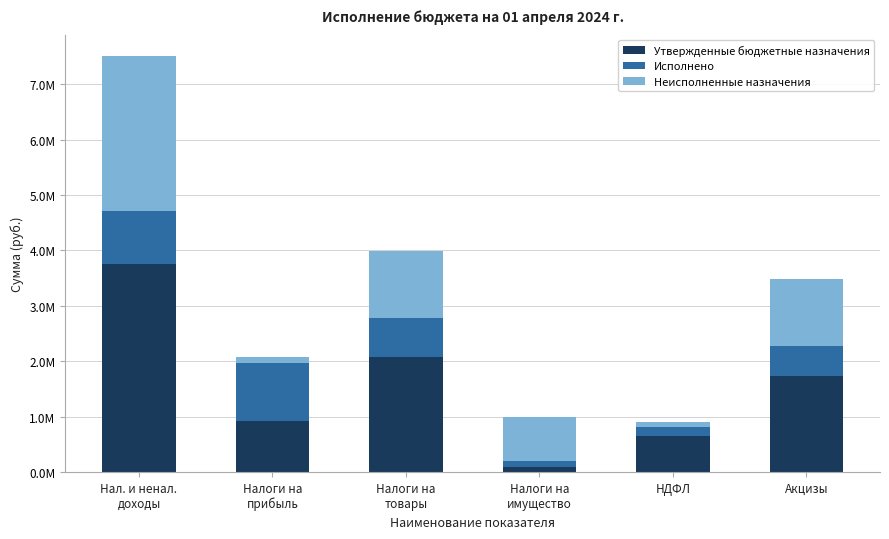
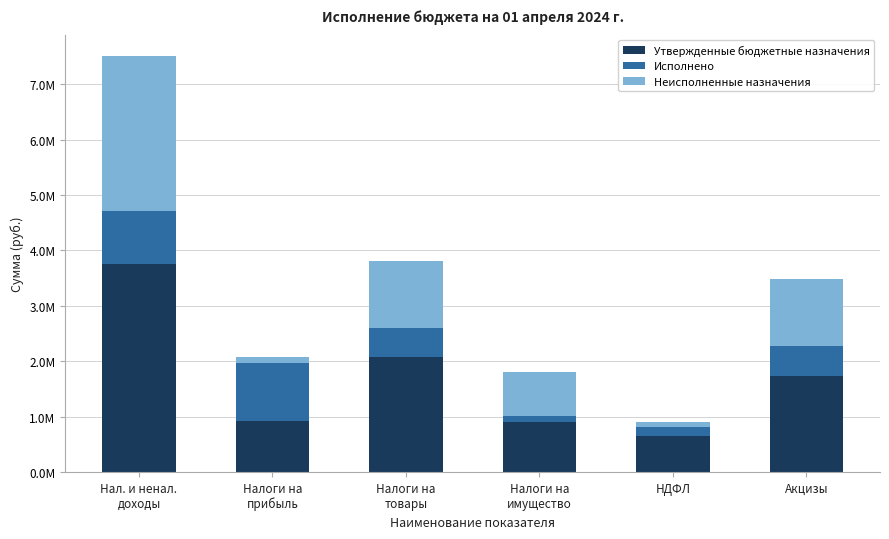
  {
    "Утвержденные бюджетные назначения": {
      "Нал. и ненал. доходы": 3800000,
      "Налоги на прибыль": 900000,
      "Налоги на товары": 2100000,
-     "Налоги на имущество": 100000,
+     "Налоги на имущество": 900000,
      "НДФЛ": 600000,
      "Акцизы": 1700000
    },
    "Исполнено": {
      "Нал. и ненал. доходы": 900000,
      "Налоги на прибыль": 1100000,
-     "Налоги на товары": 700000,
+     "Налоги на товары": 500000,
      "Налоги на имущество": 100000,
      "НДФЛ": 200000,
      "Акцизы": 500000
    },
    "Неисполненные назначения": {
      "Нал. и ненал. доходы": 2800000,
      "Налоги на прибыль": 100000,
      "Налоги на товары": 1200000,
      "Налоги на имущество": 800000,
      "НДФЛ": 100000,
      "Акцизы": 1200000
    }
  }
